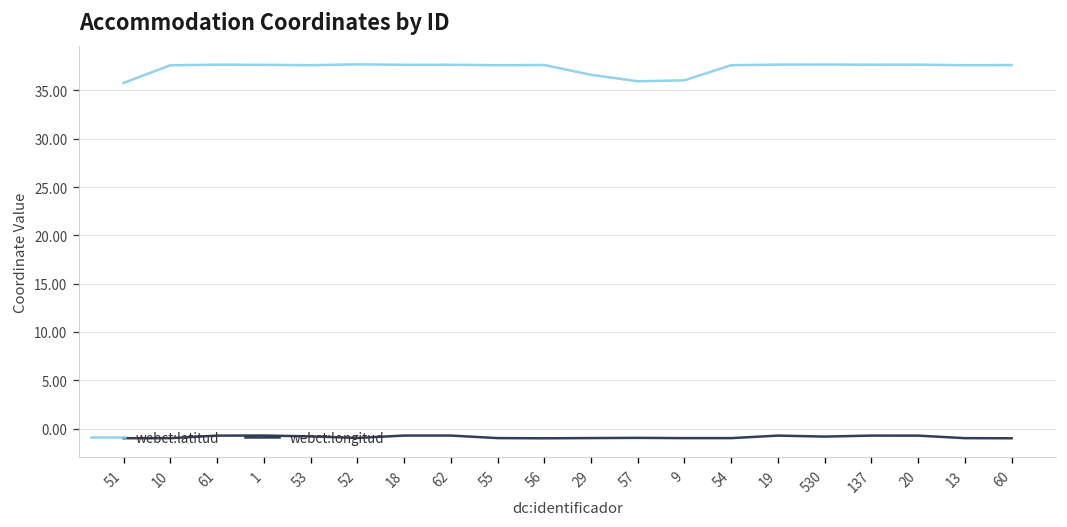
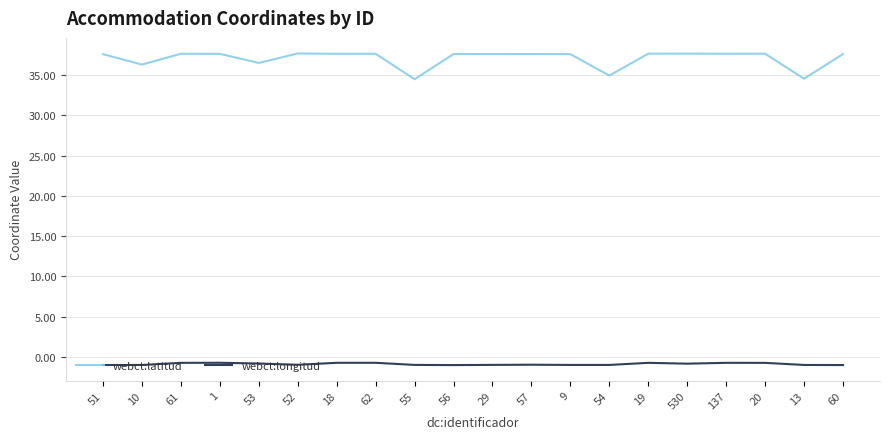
  {
    "webct:latitud": {
-     "51": 36,
-     "10": 38,
+     "51": 38,
+     "10": 36,
      "61": 38,
      "1": 38,
-     "53": 38,
+     "53": 37,
      "52": 38,
      "18": 38,
      "62": 38,
-     "55": 38,
+     "55": 34,
      "56": 38,
-     "29": 37,
-     "57": 36,
-     "9": 36,
-     "54": 38,
+     "29": 38,
+     "57": 38,
+     "9": 38,
+     "54": 35,
      "19": 38,
      "530": 38,
      "137": 38,
      "20": 38,
-     "13": 38,
+     "13": 35,
      "60": 38
    },
    "webct:longitud": {
      "51": -1,
      "10": -1,
      "61": -1,
      "1": -1,
      "53": -1,
      "52": -1,
      "18": -1,
      "62": -1,
      "55": -1,
      "56": -1,
      "29": -1,
      "57": -1,
      "9": -1,
      "54": -1,
      "19": -1,
      "530": -1,
      "137": -1,
      "20": -1,
      "13": -1,
      "60": -1
    }
  }
